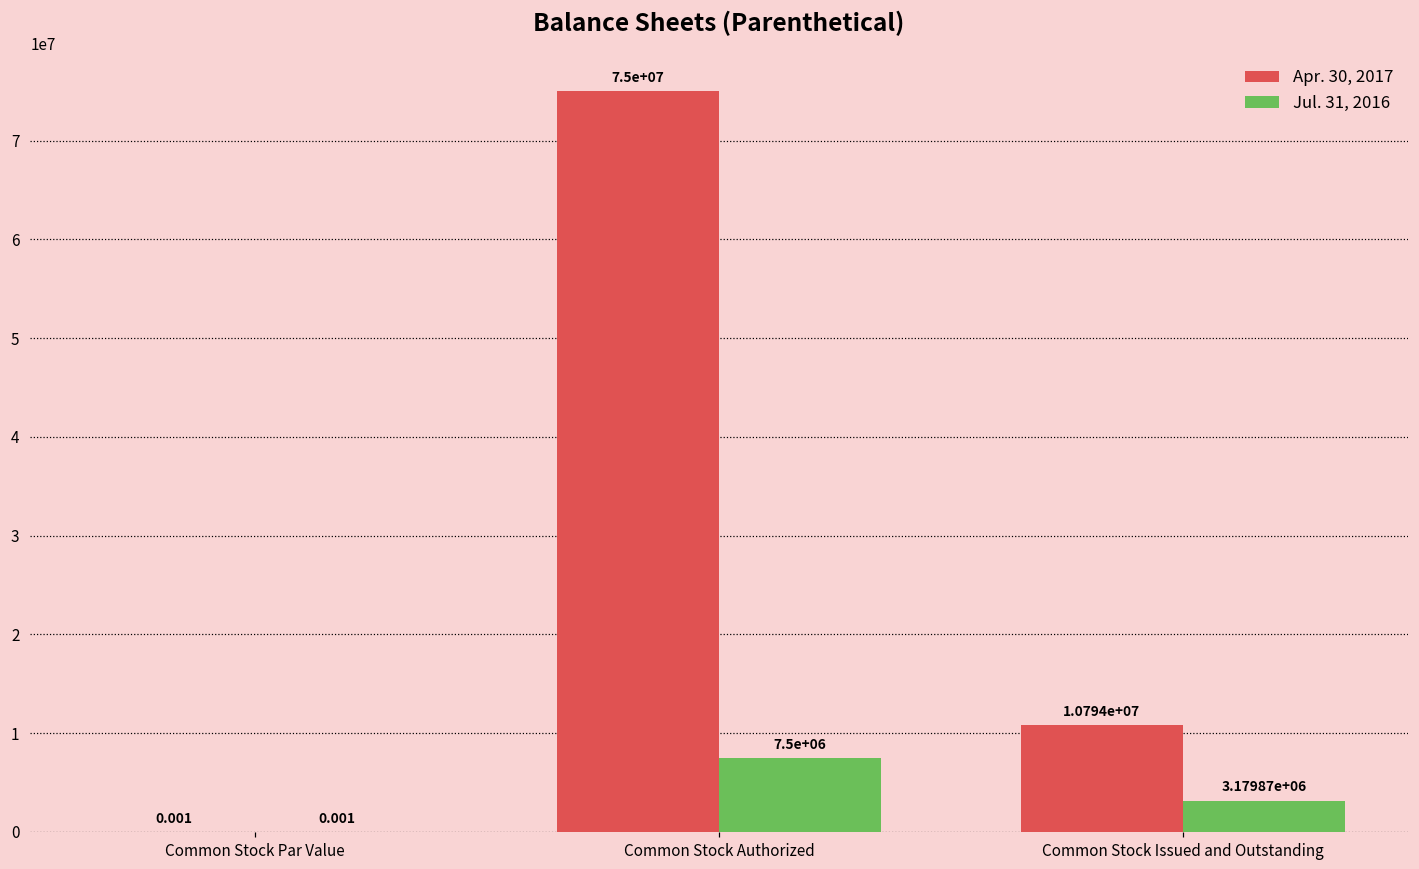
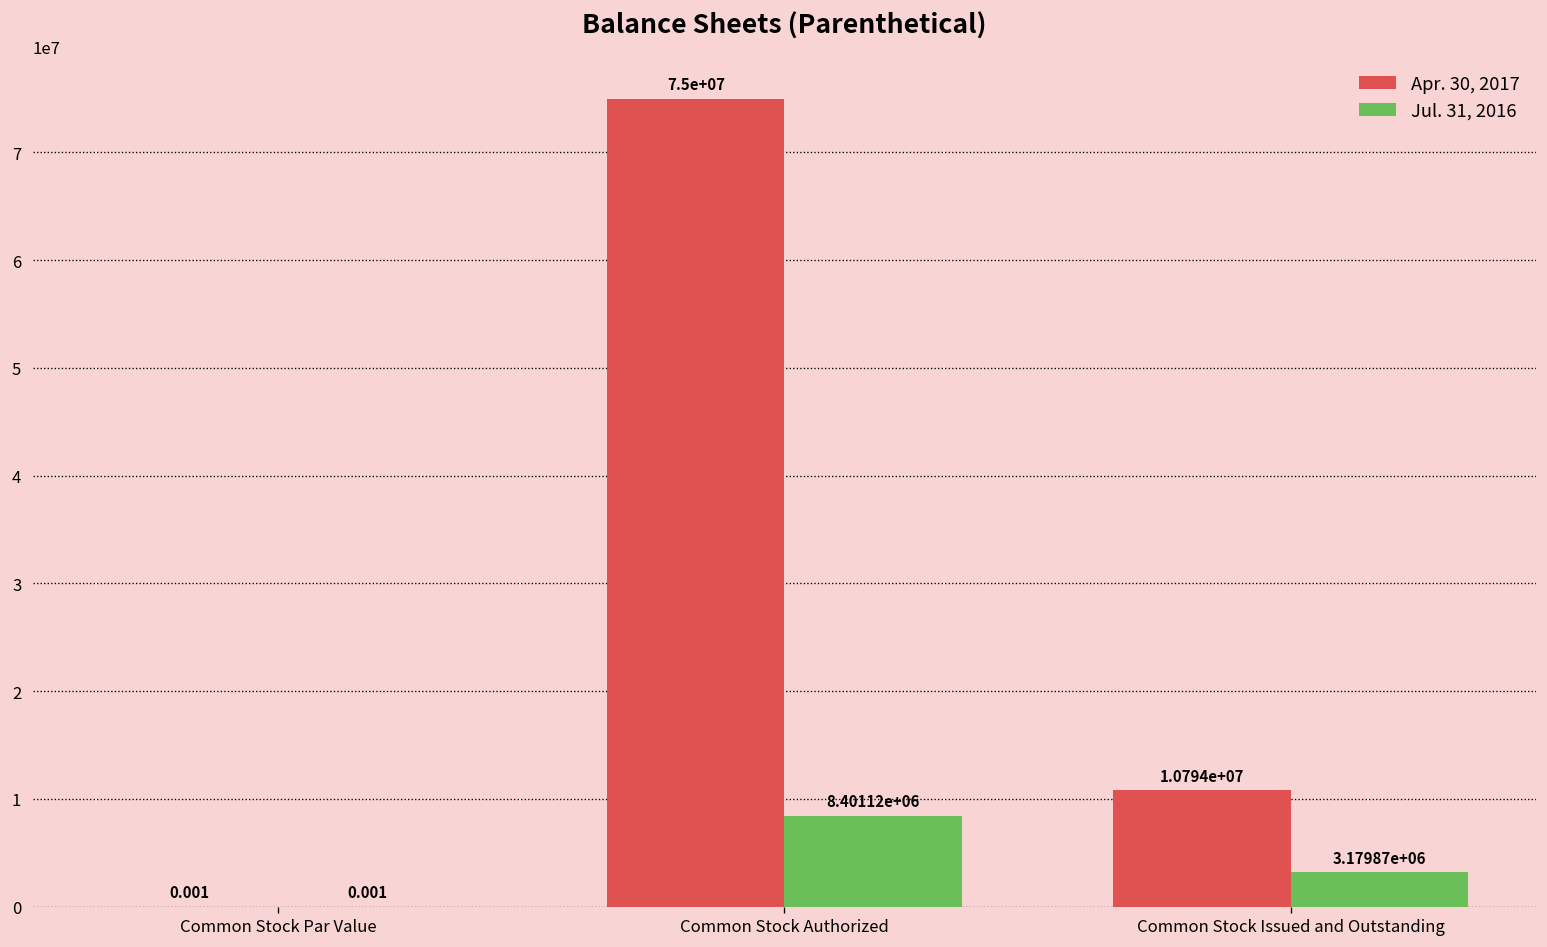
  {
    "Apr. 30, 2017": {
      "Common Stock Par Value": "0.001",
      "Common Stock Authorized": "7.5e+07"
    },
    "Jul. 31, 2016": {
      "Common Stock Par Value": "0.001",
-     "Common Stock Authorized": "7.5e+06"
+     "Common Stock Authorized": "8.40112e+06"
    }
  }
